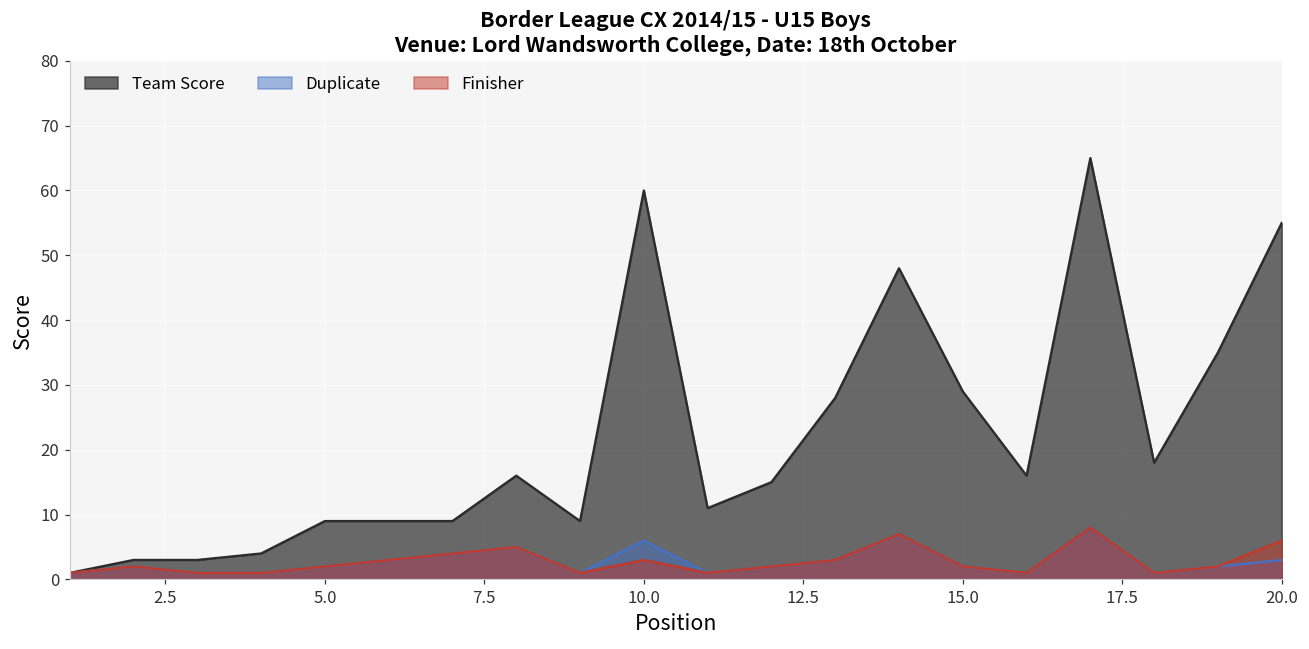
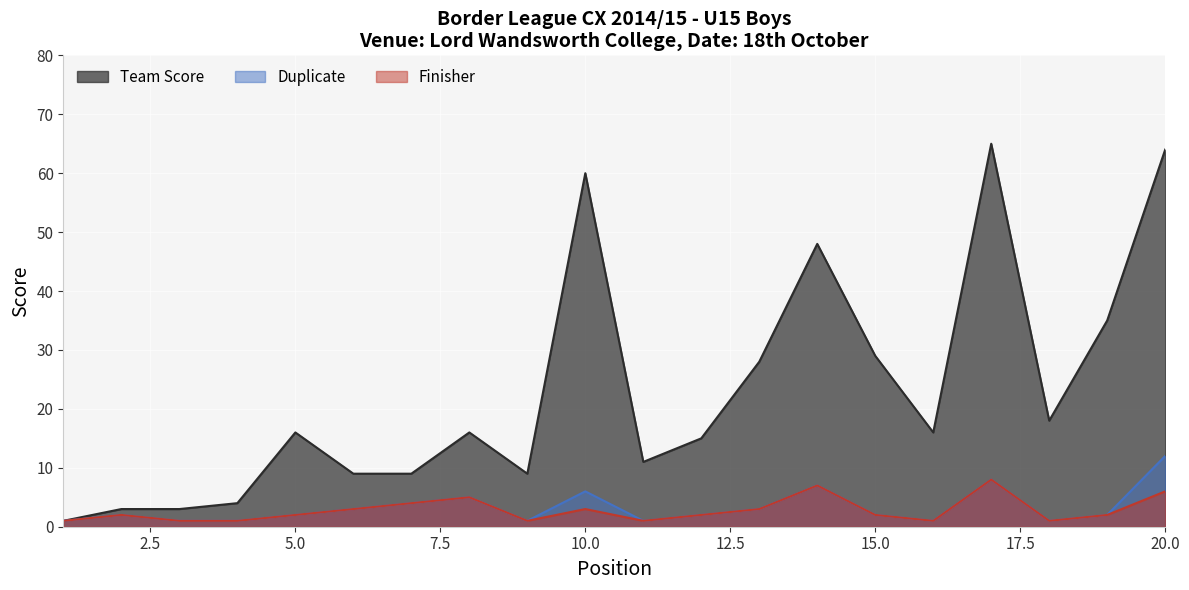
  {
    "Team Score": {
-     "5.0": 9,
+     "5.0": 16,
      "10.0": 60,
      "15.0": 29,
-     "20.0": 55
+     "20.0": 64
    },
    "Duplicate": {
      "10.0": 6,
-     "20.0": 3
+     "20.0": 12
    },
    "Finisher": {
      "10.0": 3,
      "20.0": 6
    }
  }
